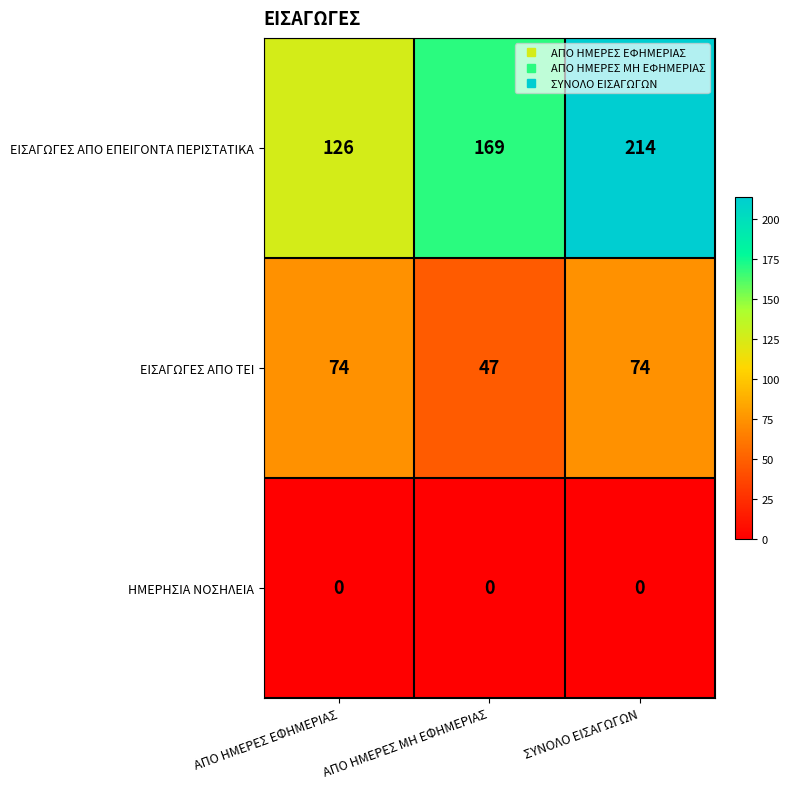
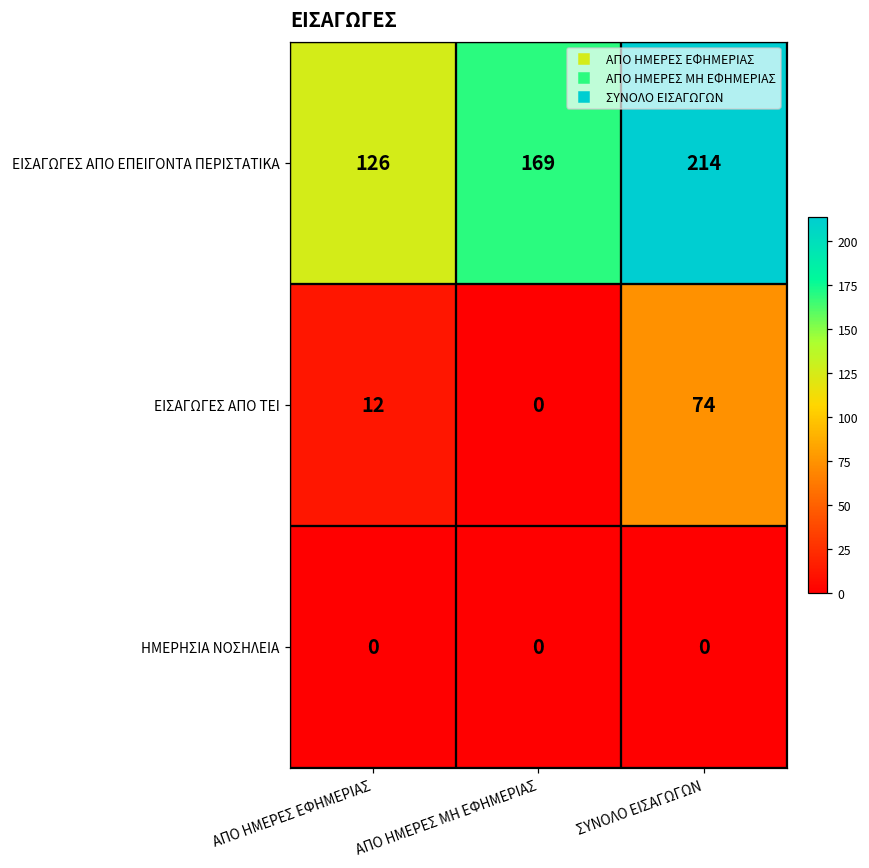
  {
    "ΕΙΣΑΓΩΓΕΣ ΑΠΟ ΕΠΕΙΓΟΝΤΑ ΠΕΡΙΣΤΑΤΙΚΑ": {
      "ΑΠΟ ΗΜΕΡΕΣ ΕΦΗΜΕΡΙΑΣ": 126,
      "ΑΠΟ ΗΜΕΡΕΣ ΜΗ ΕΦΗΜΕΡΙΑΣ": 169,
      "ΣΥΝΟΛΟ ΕΙΣΑΓΩΓΩΝ": 214
    },
    "ΕΙΣΑΓΩΓΕΣ ΑΠΟ ΤΕΙ": {
-     "ΑΠΟ ΗΜΕΡΕΣ ΕΦΗΜΕΡΙΑΣ": 74,
-     "ΑΠΟ ΗΜΕΡΕΣ ΜΗ ΕΦΗΜΕΡΙΑΣ": 47,
+     "ΑΠΟ ΗΜΕΡΕΣ ΕΦΗΜΕΡΙΑΣ": 12,
+     "ΑΠΟ ΗΜΕΡΕΣ ΜΗ ΕΦΗΜΕΡΙΑΣ": 0,
      "ΣΥΝΟΛΟ ΕΙΣΑΓΩΓΩΝ": 74
    },
    "ΗΜΕΡΗΣΙΑ ΝΟΣΗΛΕΙΑ": {
      "ΑΠΟ ΗΜΕΡΕΣ ΕΦΗΜΕΡΙΑΣ": 0,
      "ΑΠΟ ΗΜΕΡΕΣ ΜΗ ΕΦΗΜΕΡΙΑΣ": 0,
      "ΣΥΝΟΛΟ ΕΙΣΑΓΩΓΩΝ": 0
    }
  }
